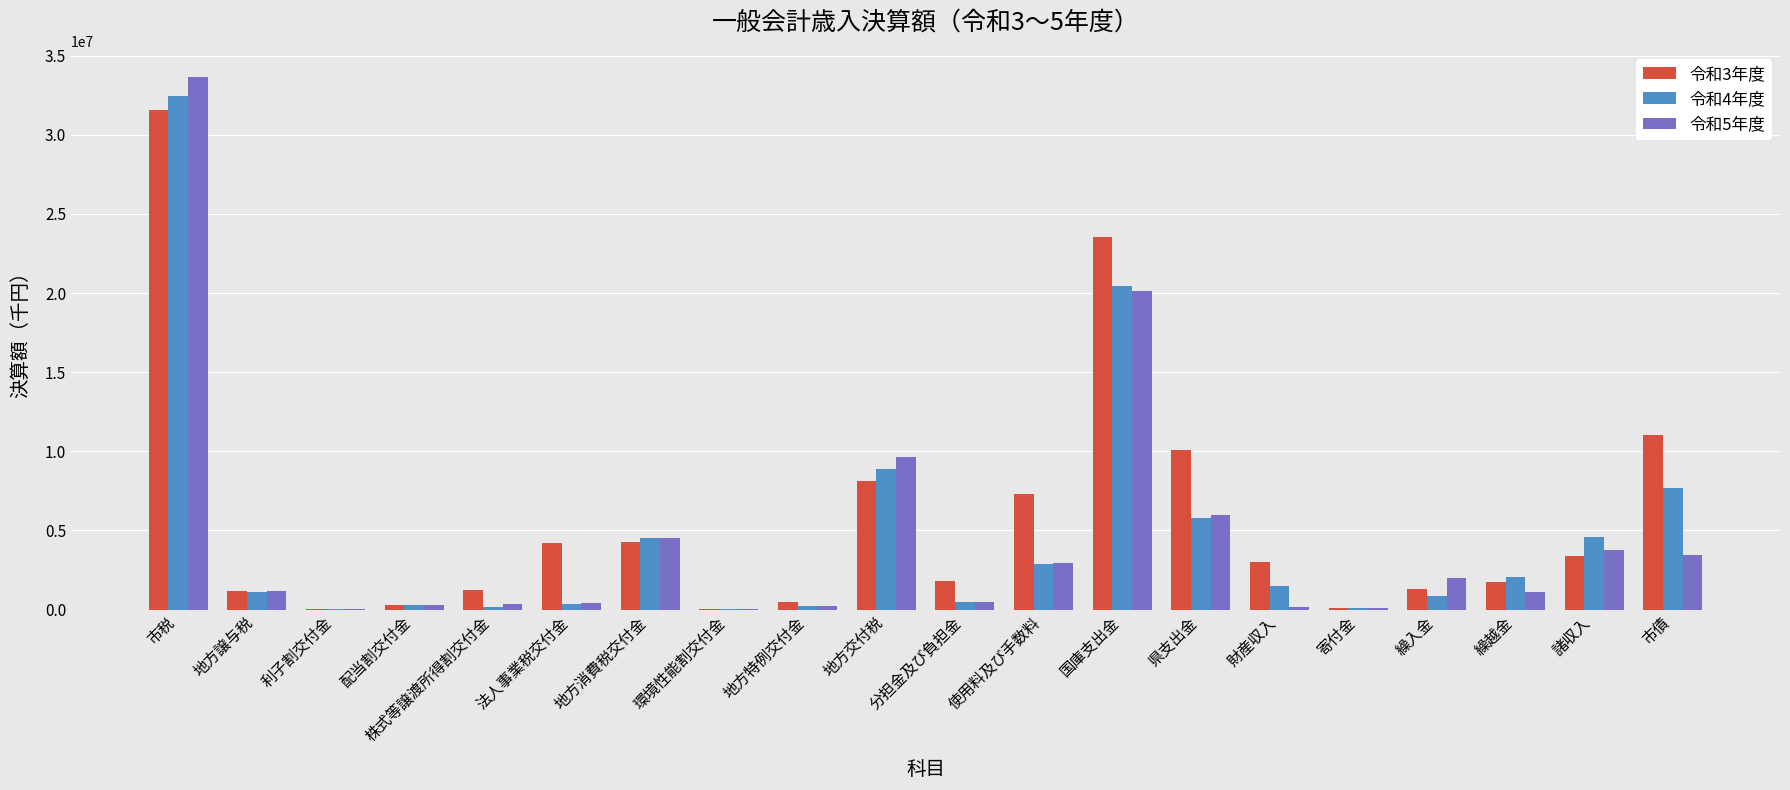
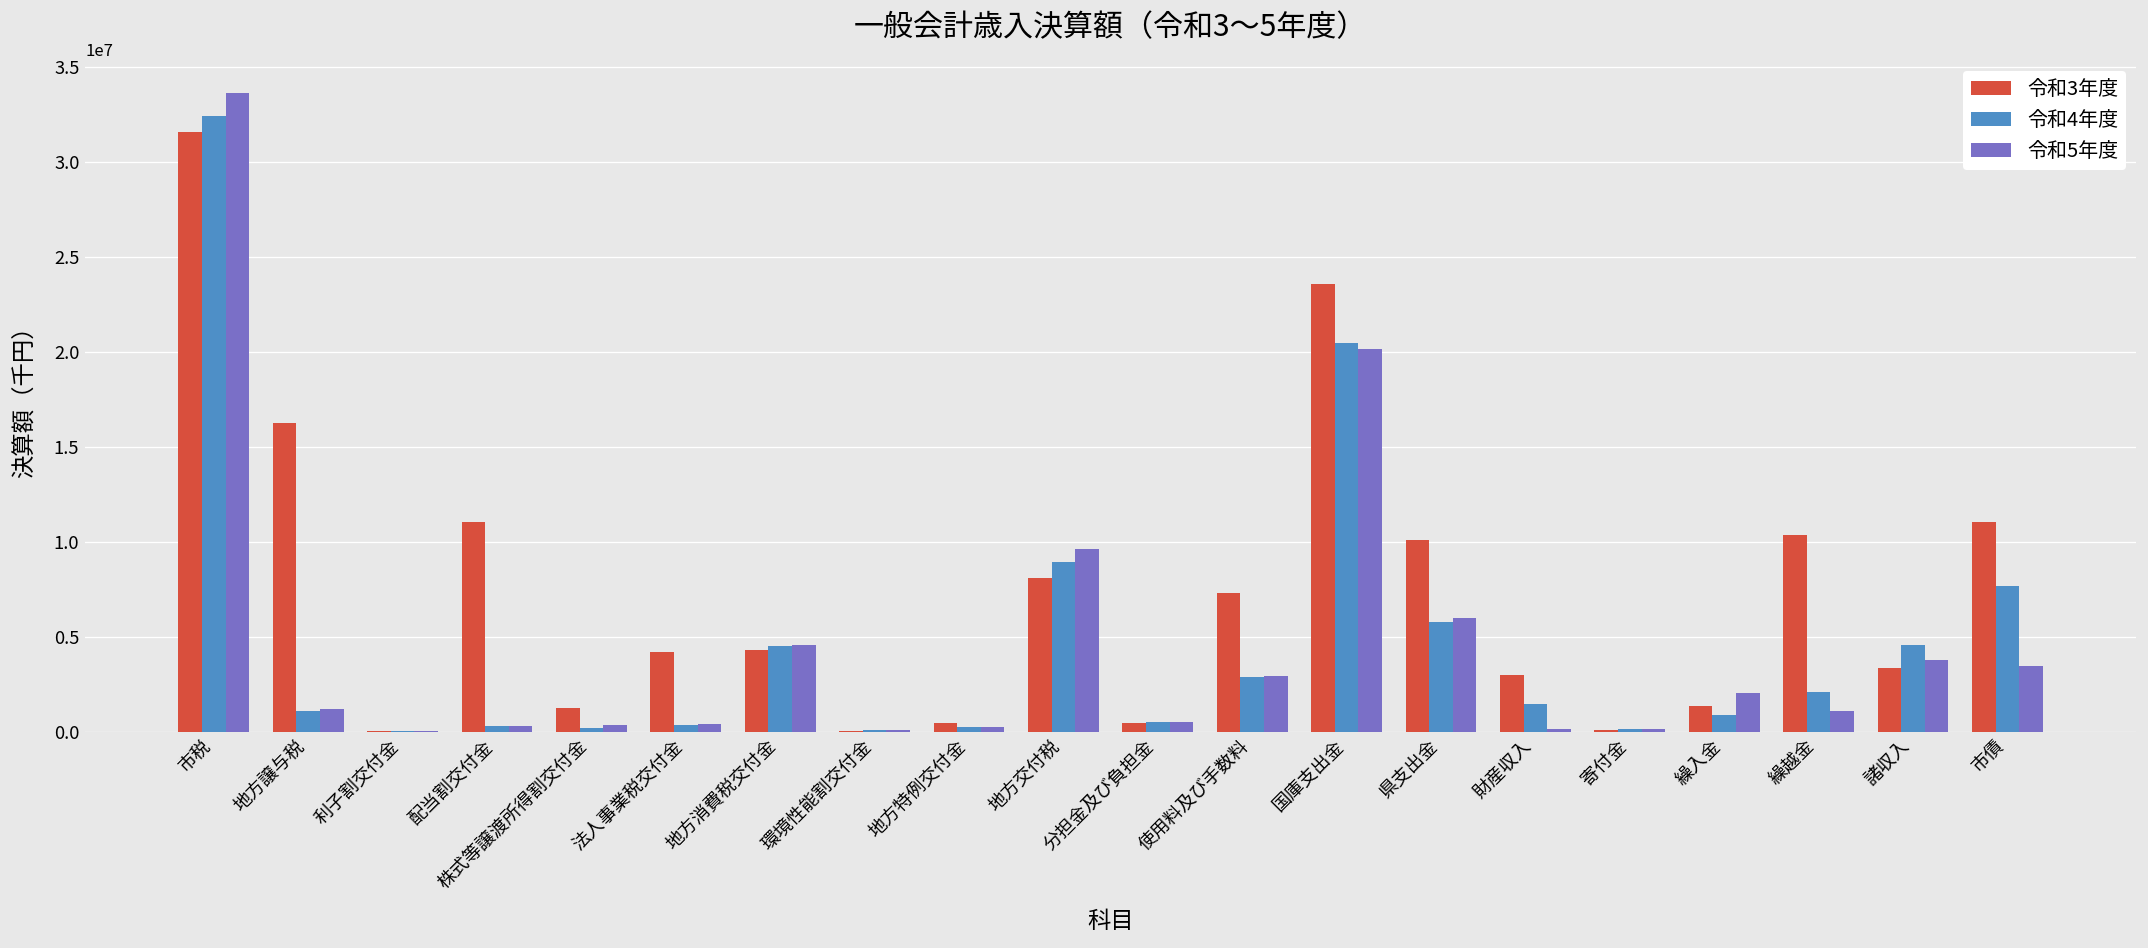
  {
    "令和3年度": {
      "市税": 31500000,
-     "地方譲与税": 1200000,
-     "配当割交付金": 300000,
+     "地方譲与税": 16300000,
+     "配当割交付金": 11100000,
      "株式等譲渡所得割交付金": 1200000,
      "法人事業税交付金": 4200000,
      "地方消費税交付金": 4300000,
      "地方特例交付金": 500000,
      "地方交付税": 8100000,
-     "分担金及び負担金": 1800000,
+     "分担金及び負担金": 500000,
      "使用料及び手数料": 7300000,
      "国庫支出金": 23600000,
      "県支出金": 10100000,
      "財産収入": 3000000,
      "繰入金": 1300000,
-     "繰越金": 1700000,
+     "繰越金": 10300000,
      "諸収入": 3400000,
      "市債": 11100000
    }
  }
